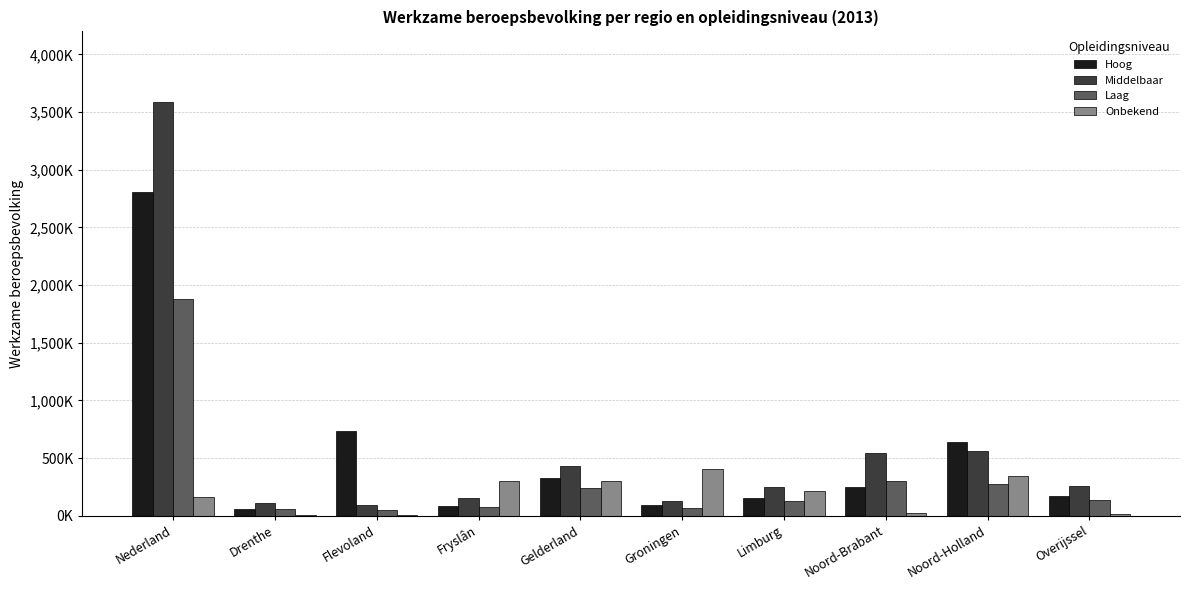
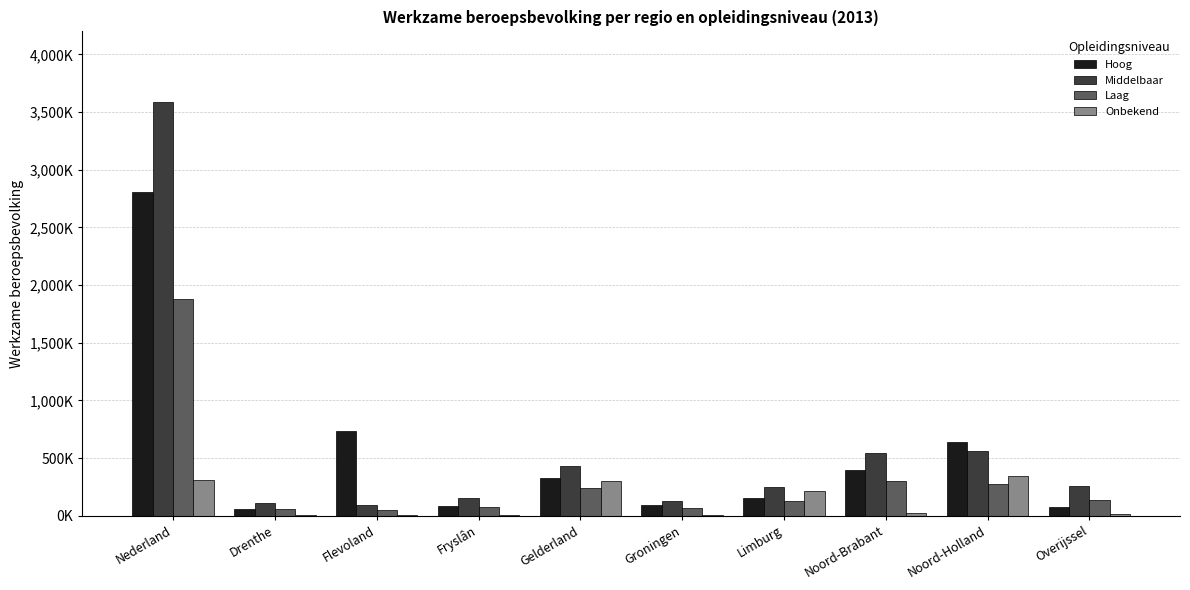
  {
    "Hoog": {
      "Nederland": "2,800,000",
      "Drenthe": "60,000",
      "Flevoland": "730,000",
      "Fryslân": "80,000",
      "Gelderland": "330,000",
      "Groningen": "90,000",
      "Limburg": "150,000",
-     "Noord-Brabant": "240,000",
+     "Noord-Brabant": "400,000",
      "Noord-Holland": "640,000",
-     "Overijssel": "170,000"
+     "Overijssel": "80,000"
    },
    "Onbekend": {
-     "Nederland": "160,000",
-     "Fryslân": "300,000",
+     "Nederland": "310,000",
+     "Fryslân": "10,000",
      "Gelderland": "300,000",
-     "Groningen": "410,000",
+     "Groningen": "10,000",
      "Limburg": "220,000",
      "Noord-Brabant": "20,000",
      "Noord-Holland": "350,000"
    }
  }
